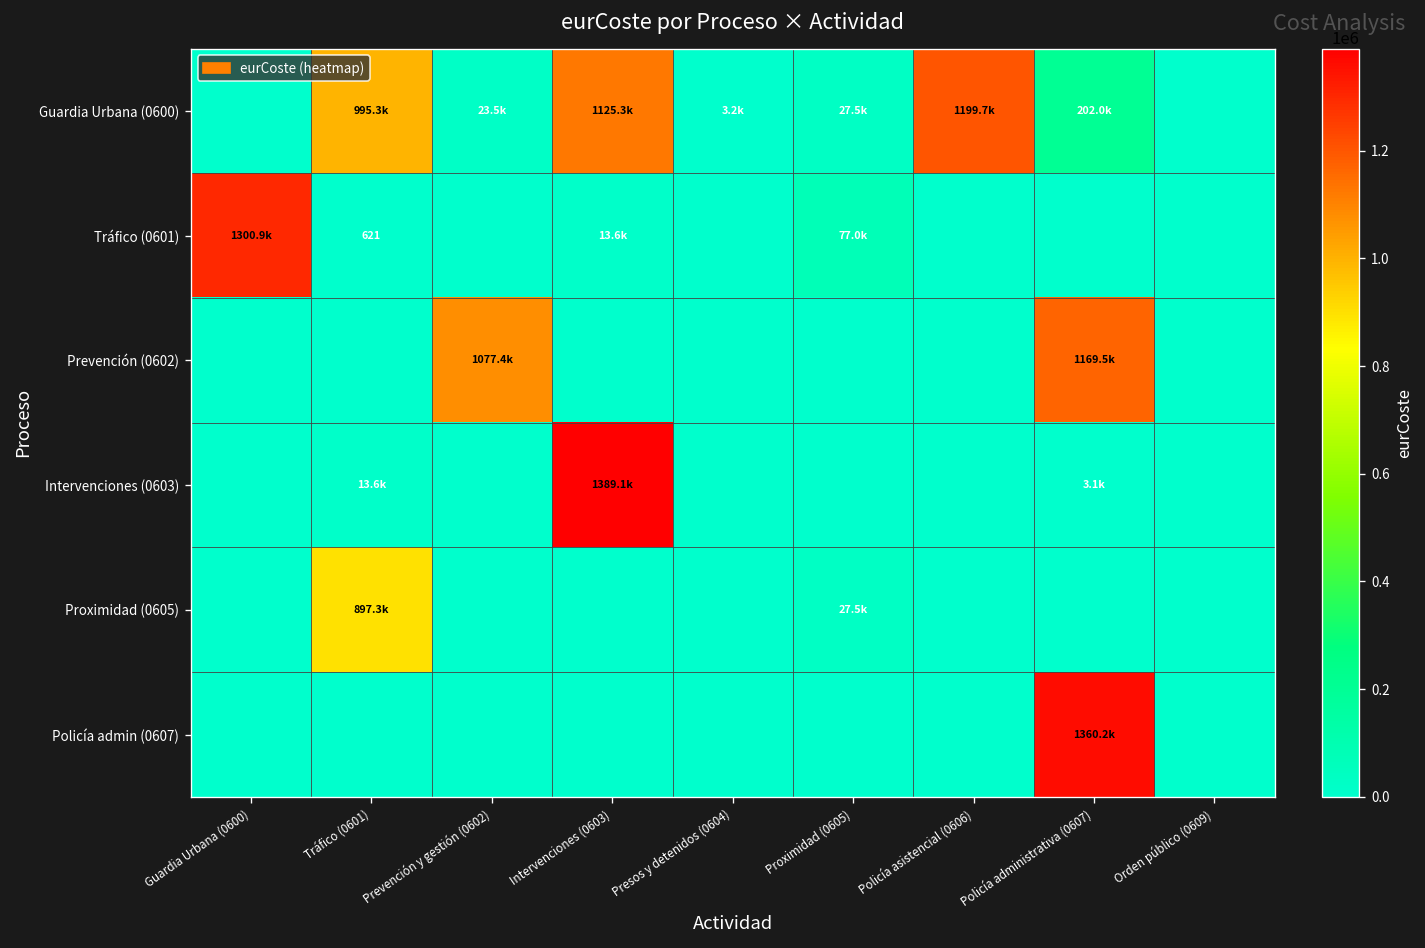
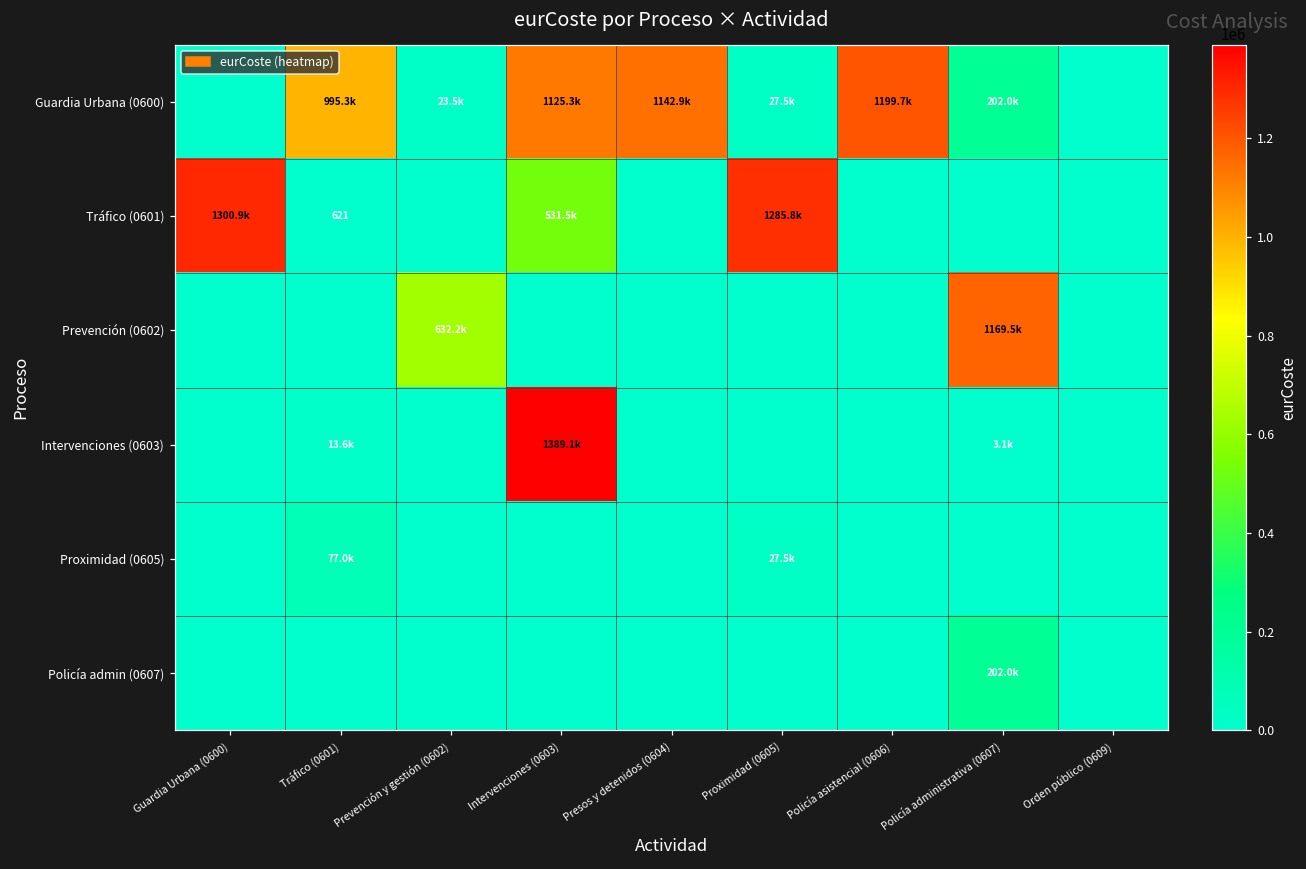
  {
    "Guardia Urbana (0600)": {
      "Tráfico (0601)": "995.3k",
      "Prevención y gestión (0602)": "23.5k",
      "Intervenciones (0603)": "1125.3k",
-     "Presos y detenidos (0604)": "3.2k",
+     "Presos y detenidos (0604)": "1142.9k",
      "Proximidad (0605)": "27.5k",
      "Policía asistencial (0606)": "1199.7k",
      "Policía administrativa (0607)": "202.0k"
    },
    "Tráfico (0601)": {
      "Guardia Urbana (0600)": "1300.9k",
      "Tráfico (0601)": "621",
-     "Intervenciones (0603)": "13.6k",
-     "Proximidad (0605)": "77.0k"
+     "Intervenciones (0603)": "531.5k",
+     "Proximidad (0605)": "1285.8k"
    },
    "Prevención (0602)": {
-     "Prevención y gestión (0602)": "1077.4k",
+     "Prevención y gestión (0602)": "632.2k",
      "Policía administrativa (0607)": "1169.5k"
    },
    "Intervenciones (0603)": {
      "Tráfico (0601)": "13.6k",
      "Intervenciones (0603)": "1389.1k",
      "Policía administrativa (0607)": "3.1k"
    },
    "Proximidad (0605)": {
-     "Tráfico (0601)": "897.3k",
+     "Tráfico (0601)": "77.0k",
      "Proximidad (0605)": "27.5k"
    },
    "Policía admin (0607)": {
-     "Policía administrativa (0607)": "1360.2k"
+     "Policía administrativa (0607)": "202.0k"
    }
  }
